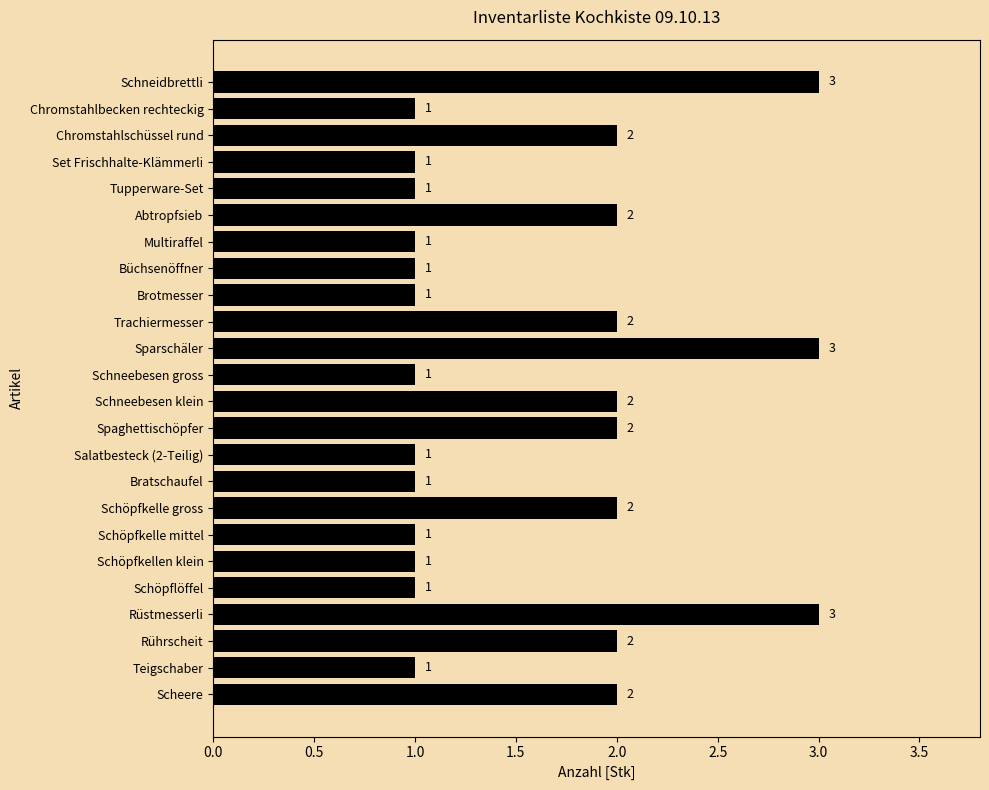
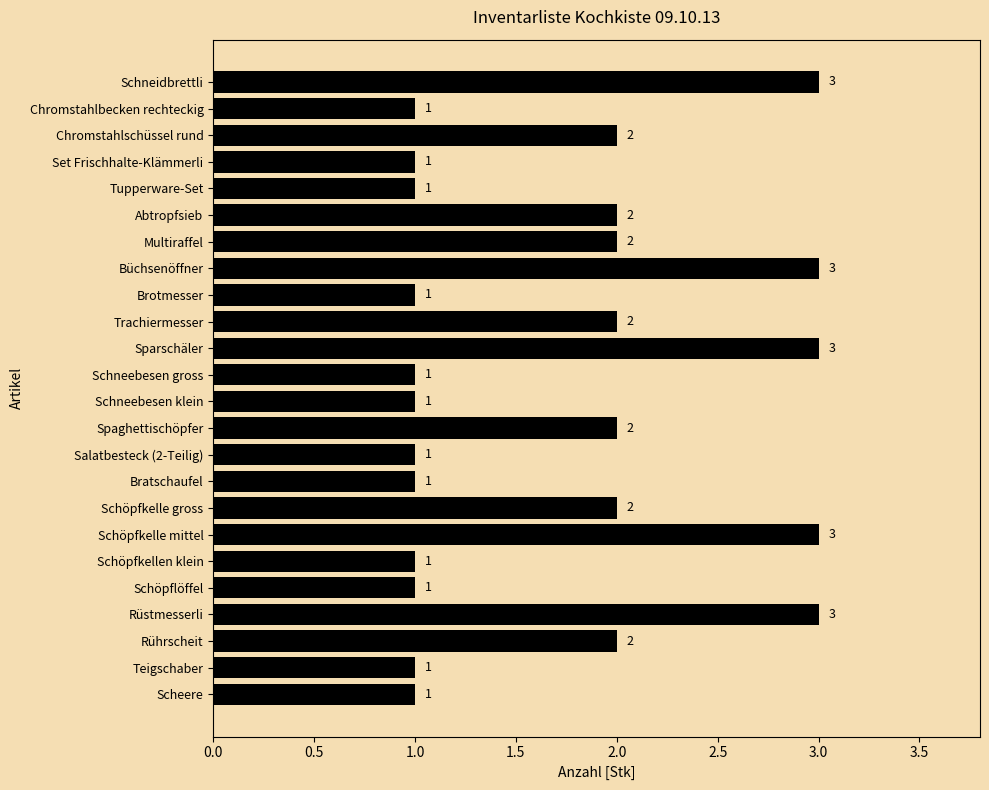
  {
    "Schneidbrettli": 3,
    "Chromstahlbecken rechteckig": 1,
    "Chromstahlschüssel rund": 2,
    "Set Frischhalte-Klämmerli": 1,
    "Tupperware-Set": 1,
    "Abtropfsieb": 2,
-   "Multiraffel": 1,
-   "Büchsenöffner": 1,
+   "Multiraffel": 2,
+   "Büchsenöffner": 3,
    "Brotmesser": 1,
    "Trachiermesser": 2,
    "Sparschäler": 3,
    "Schneebesen gross": 1,
-   "Schneebesen klein": 2,
+   "Schneebesen klein": 1,
    "Spaghettischöpfer": 2,
    "Salatbesteck (2-Teilig)": 1,
    "Bratschaufel": 1,
    "Schöpfkelle gross": 2,
-   "Schöpfkelle mittel": 1,
+   "Schöpfkelle mittel": 3,
    "Schöpfkellen klein": 1,
    "Schöpflöffel": 1,
    "Rüstmesserli": 3,
    "Rührscheit": 2,
    "Teigschaber": 1,
-   "Scheere": 2
+   "Scheere": 1
  }
